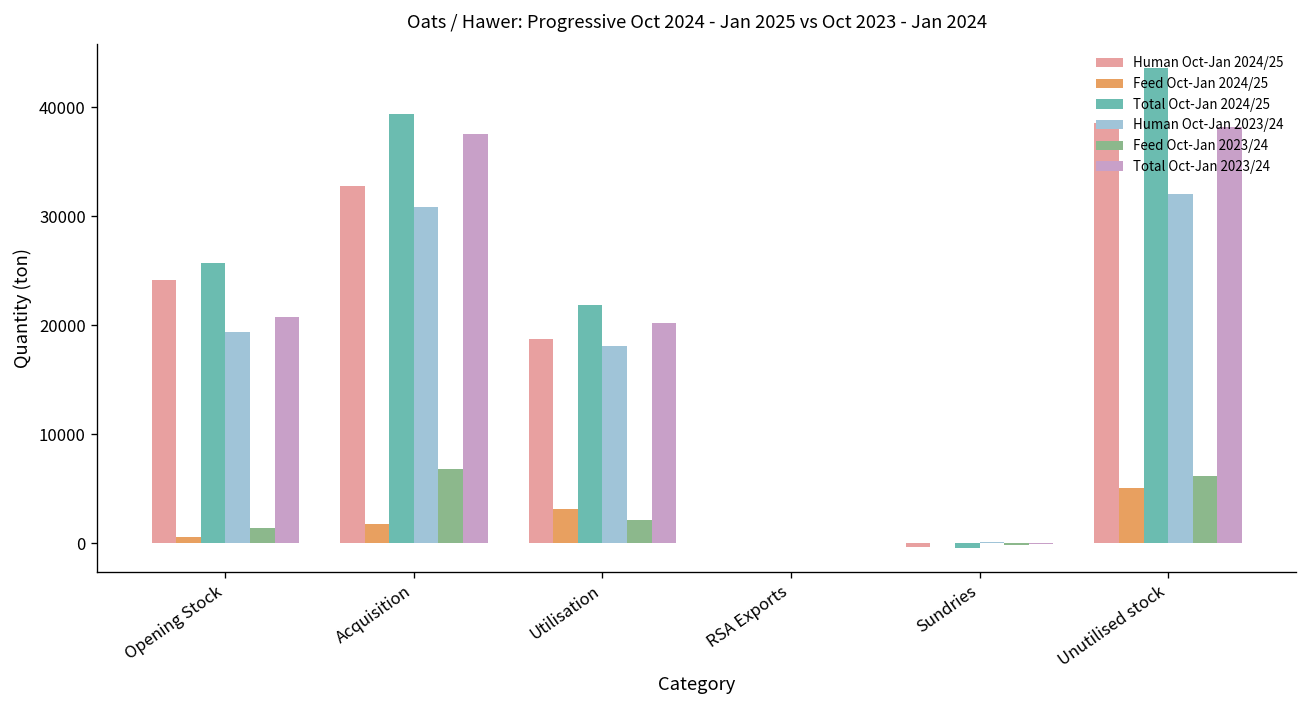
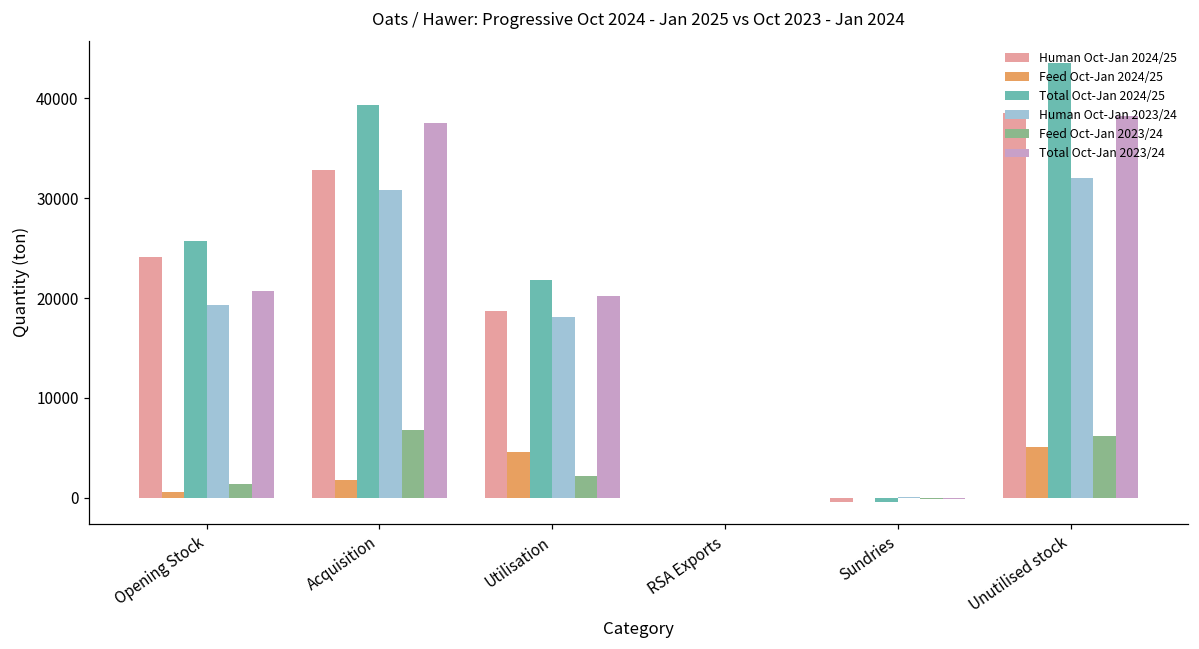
  {
    "Feed Oct-Jan 2024/25": {
      "Opening Stock": 1000,
      "Acquisition": 2000,
-     "Utilisation": 3000,
+     "Utilisation": 5000,
      "RSA Exports": 0,
      "Unutilised stock": 5000
    }
  }
